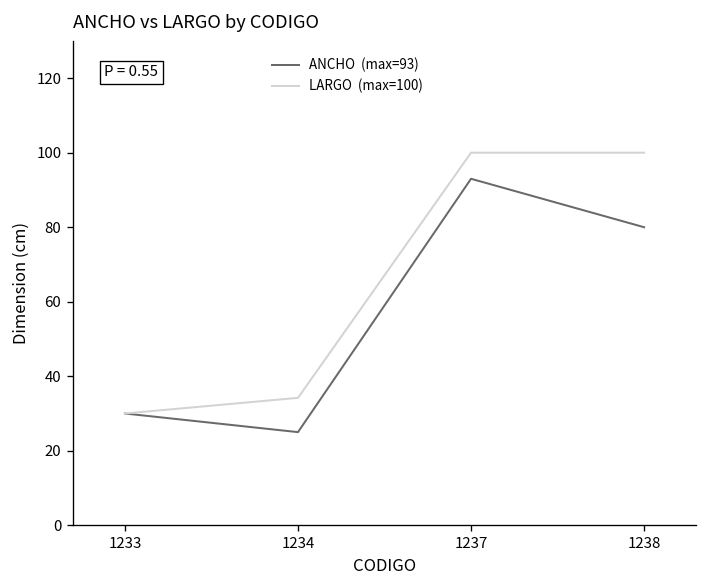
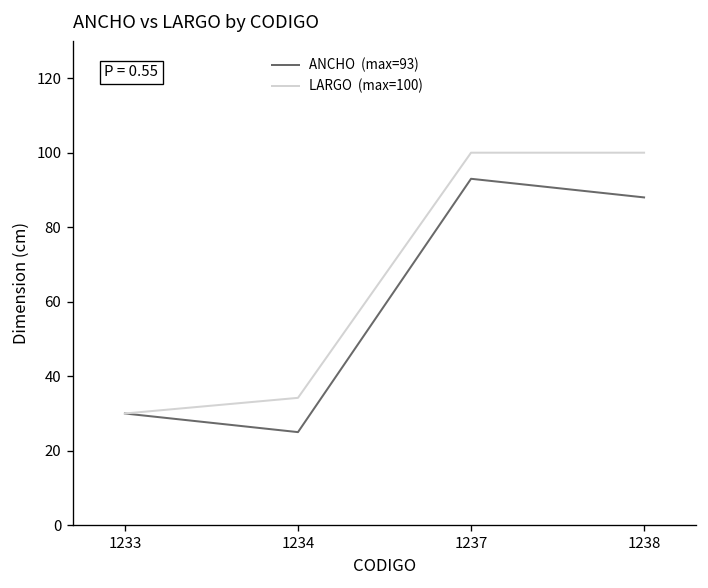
  {
    "ANCHO (max=93)": {
      "1234": 25,
      "1237": 93,
-     "1238": 80
+     "1238": 88
    },
    "LARGO (max=100)": {
      "1234": 34,
      "1237": 100,
      "1238": 100
    }
  }
